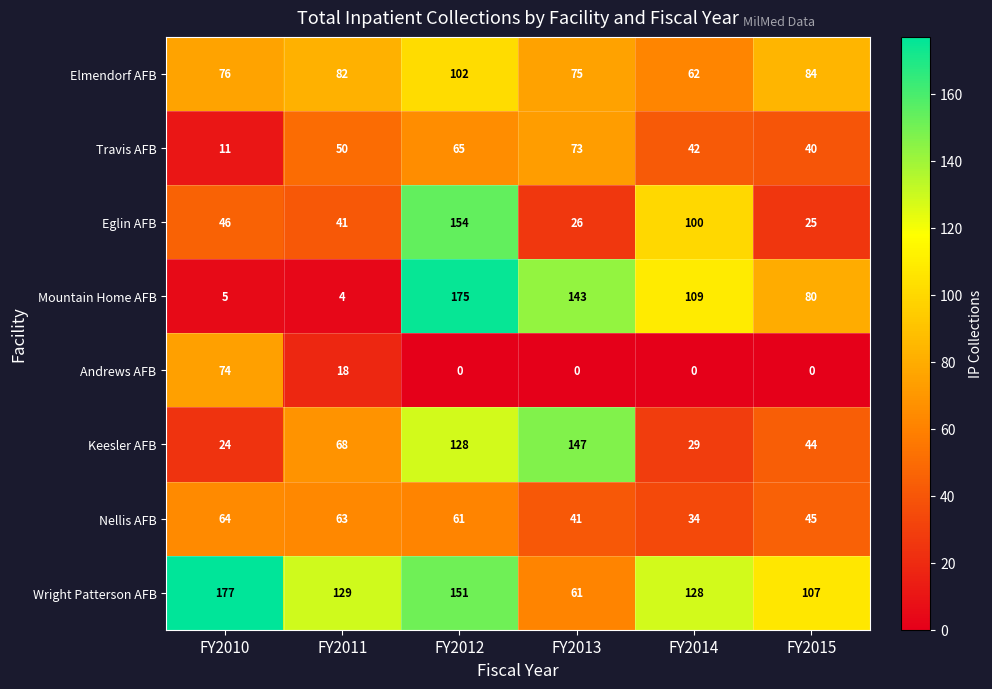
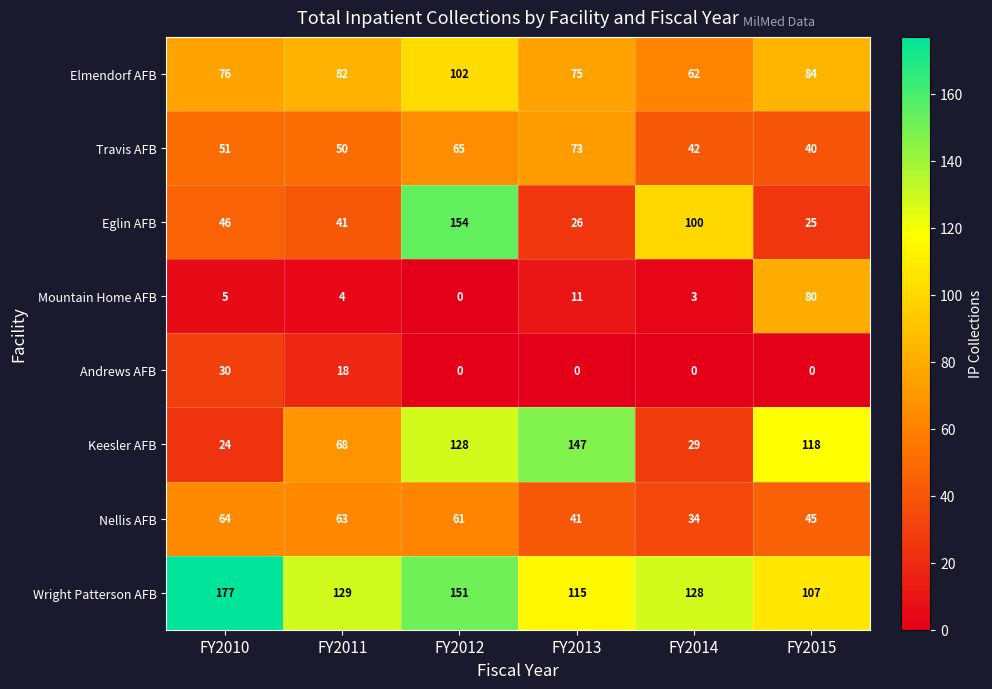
  {
    "Elmendorf AFB": {
      "FY2010": 76,
      "FY2011": 82,
      "FY2012": 102,
      "FY2013": 75,
      "FY2014": 62,
      "FY2015": 84
    },
    "Travis AFB": {
-     "FY2010": 11,
+     "FY2010": 51,
      "FY2011": 50,
      "FY2012": 65,
      "FY2013": 73,
      "FY2014": 42,
      "FY2015": 40
    },
    "Eglin AFB": {
      "FY2010": 46,
      "FY2011": 41,
      "FY2012": 154,
      "FY2013": 26,
      "FY2014": 100,
      "FY2015": 25
    },
    "Mountain Home AFB": {
      "FY2010": 5,
      "FY2011": 4,
-     "FY2012": 175,
-     "FY2013": 143,
-     "FY2014": 109,
+     "FY2012": 0,
+     "FY2013": 11,
+     "FY2014": 3,
      "FY2015": 80
    },
    "Andrews AFB": {
-     "FY2010": 74,
+     "FY2010": 30,
      "FY2011": 18,
      "FY2012": 0,
      "FY2013": 0,
      "FY2014": 0,
      "FY2015": 0
    },
    "Keesler AFB": {
      "FY2010": 24,
      "FY2011": 68,
      "FY2012": 128,
      "FY2013": 147,
      "FY2014": 29,
-     "FY2015": 44
+     "FY2015": 118
    },
    "Nellis AFB": {
      "FY2010": 64,
      "FY2011": 63,
      "FY2012": 61,
      "FY2013": 41,
      "FY2014": 34,
      "FY2015": 45
    },
    "Wright Patterson AFB": {
      "FY2010": 177,
      "FY2011": 129,
      "FY2012": 151,
-     "FY2013": 61,
+     "FY2013": 115,
      "FY2014": 128,
      "FY2015": 107
    }
  }
